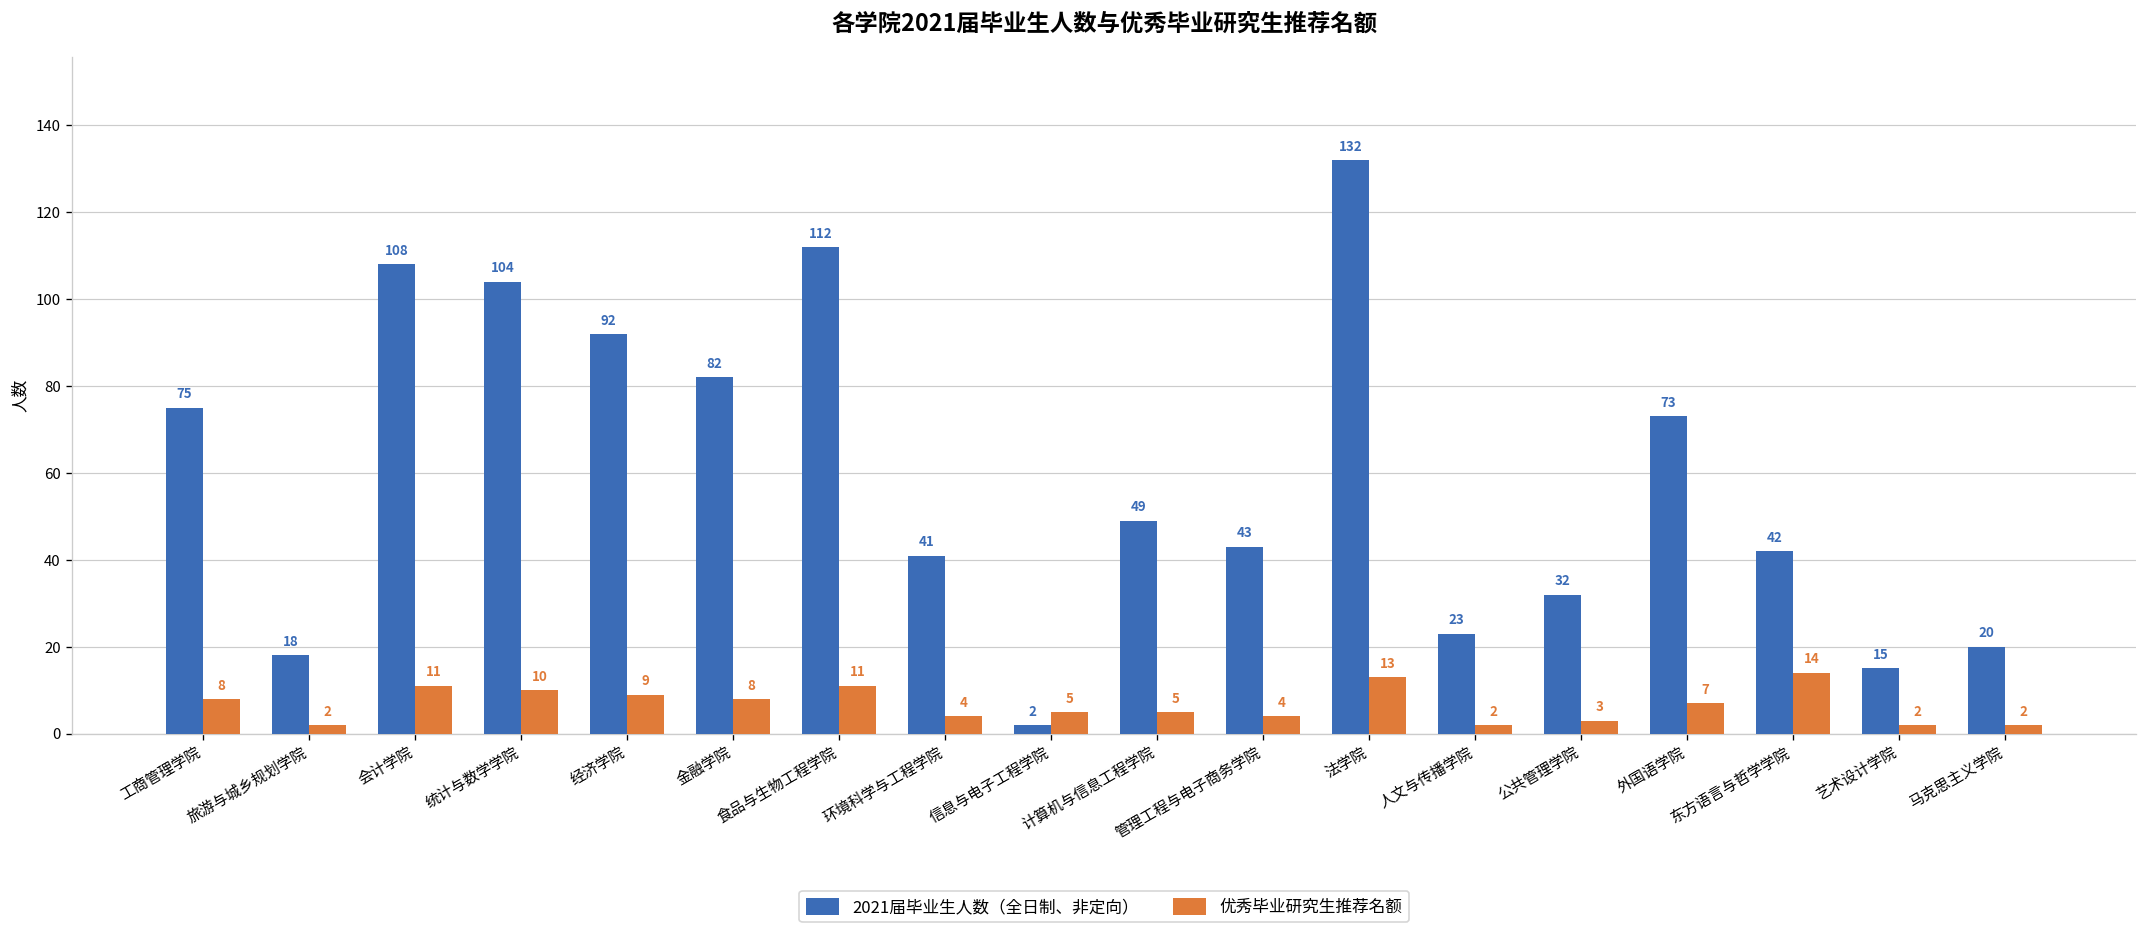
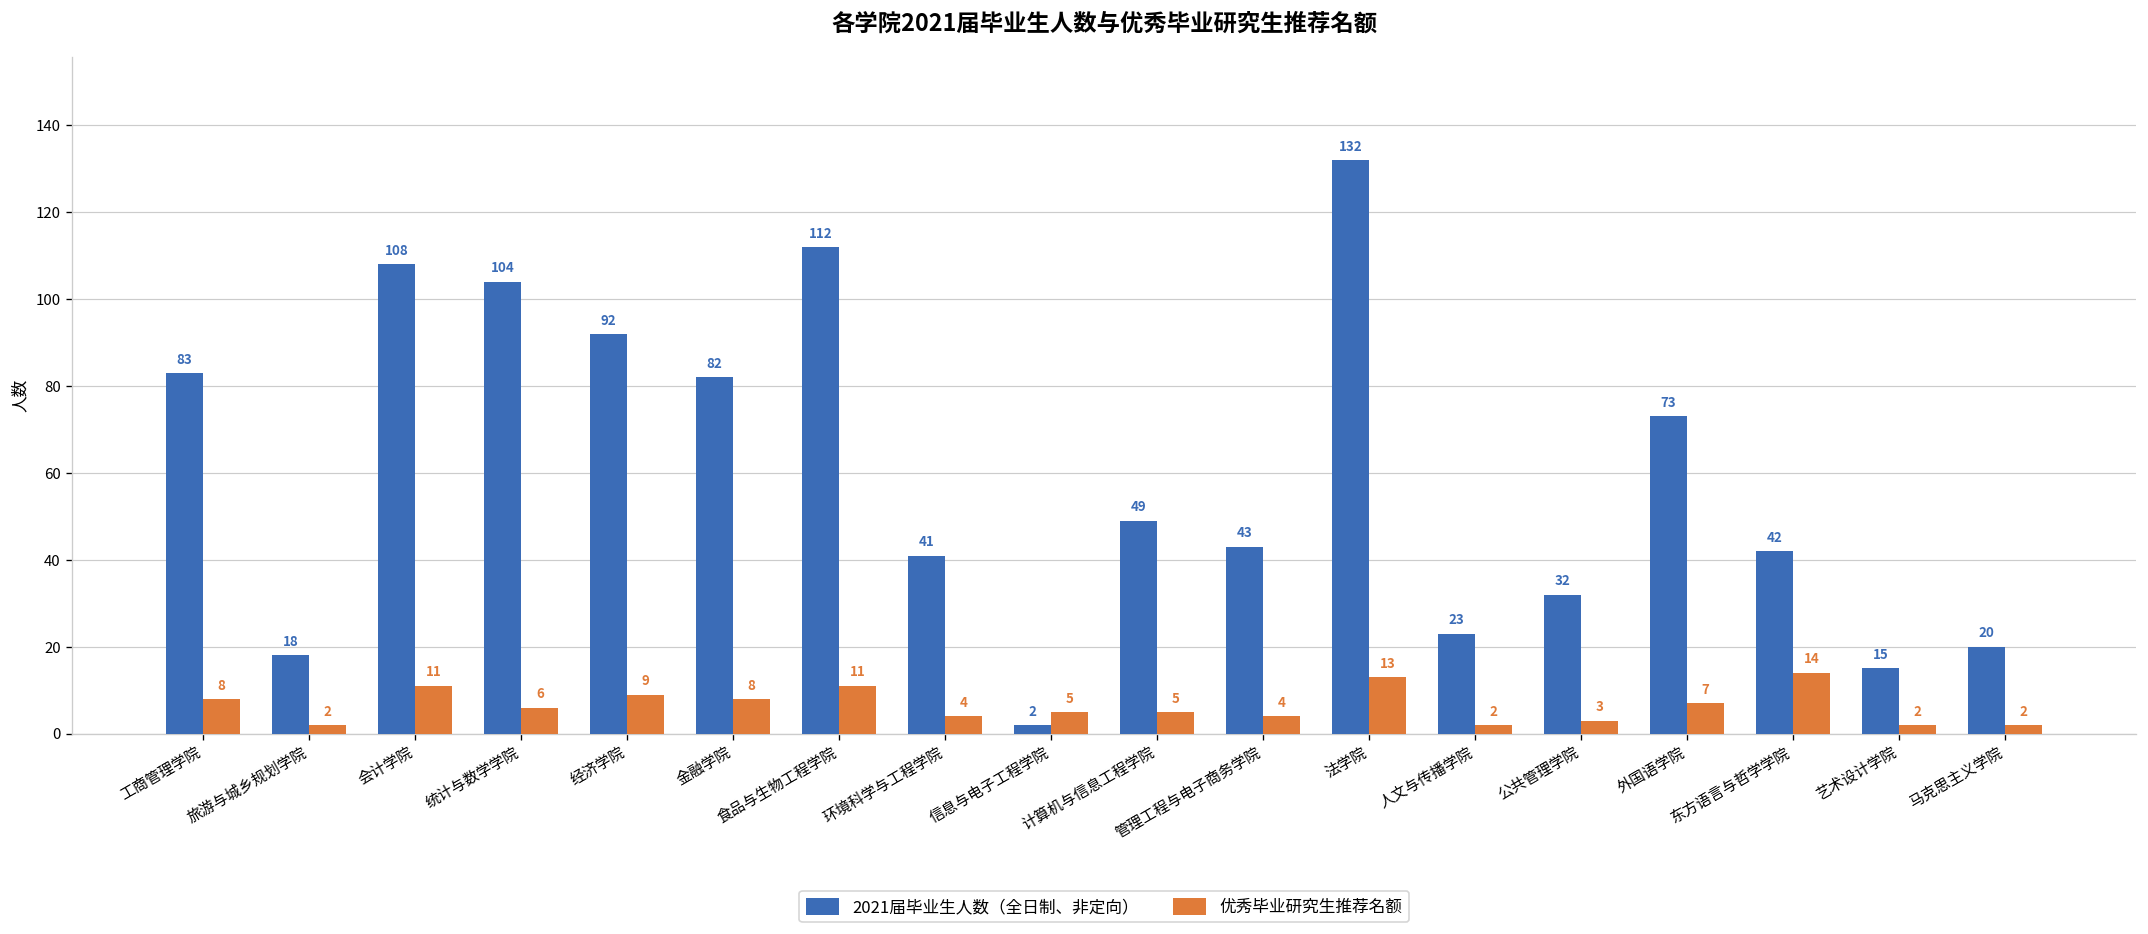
  {
    "2021届毕业生人数（全日制、非定向）": {
-     "工商管理学院": 75,
+     "工商管理学院": 83,
      "旅游与城乡规划学院": 18,
      "会计学院": 108,
      "统计与数学学院": 104,
      "经济学院": 92,
      "金融学院": 82,
      "食品与生物工程学院": 112,
      "环境科学与工程学院": 41,
      "信息与电子工程学院": 2,
      "计算机与信息工程学院": 49,
      "管理工程与电子商务学院": 43,
      "法学院": 132,
      "人文与传播学院": 23,
      "公共管理学院": 32,
      "外国语学院": 73,
      "东方语言与哲学学院": 42,
      "艺术设计学院": 15,
      "马克思主义学院": 20
    },
    "优秀毕业研究生推荐名额": {
      "工商管理学院": 8,
      "旅游与城乡规划学院": 2,
      "会计学院": 11,
-     "统计与数学学院": 10,
+     "统计与数学学院": 6,
      "经济学院": 9,
      "金融学院": 8,
      "食品与生物工程学院": 11,
      "环境科学与工程学院": 4,
      "信息与电子工程学院": 5,
      "计算机与信息工程学院": 5,
      "管理工程与电子商务学院": 4,
      "法学院": 13,
      "人文与传播学院": 2,
      "公共管理学院": 3,
      "外国语学院": 7,
      "东方语言与哲学学院": 14,
      "艺术设计学院": 2,
      "马克思主义学院": 2
    }
  }
